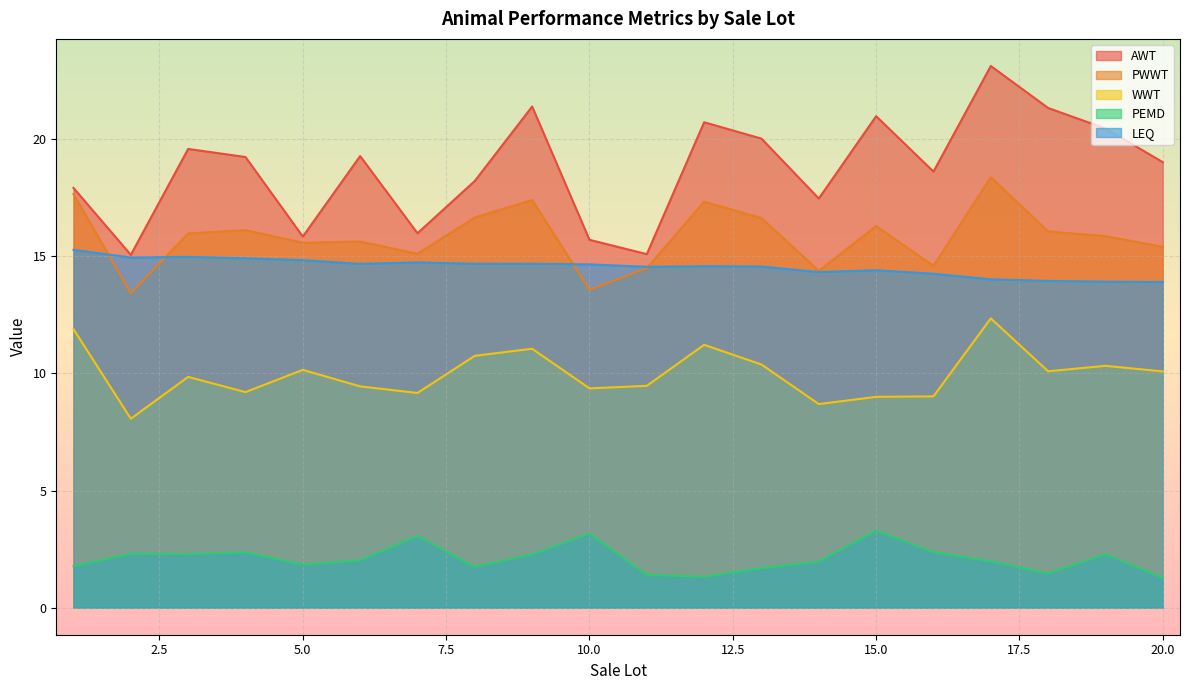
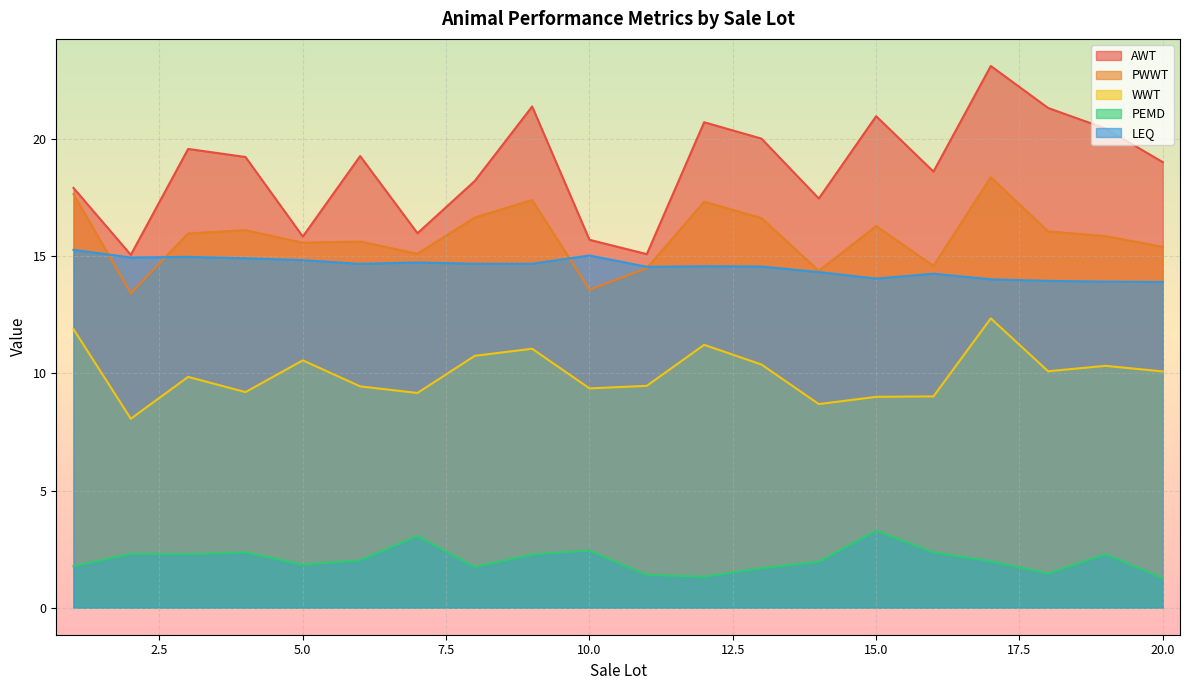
  {
    "WWT": {
-     "5.0": 10.2,
+     "5.0": 10.6,
      "10.0": 9.4,
      "15.0": 9.0,
      "20.0": 10.1
    },
    "PEMD": {
      "5.0": 1.8,
-     "10.0": 3.2,
+     "10.0": 2.4,
      "15.0": 3.3,
      "20.0": 1.3
    },
    "LEQ": {
      "5.0": 14.8,
-     "10.0": 14.7,
-     "15.0": 14.4,
+     "10.0": 15.0,
+     "15.0": 14.0,
      "20.0": 13.9
    }
  }
